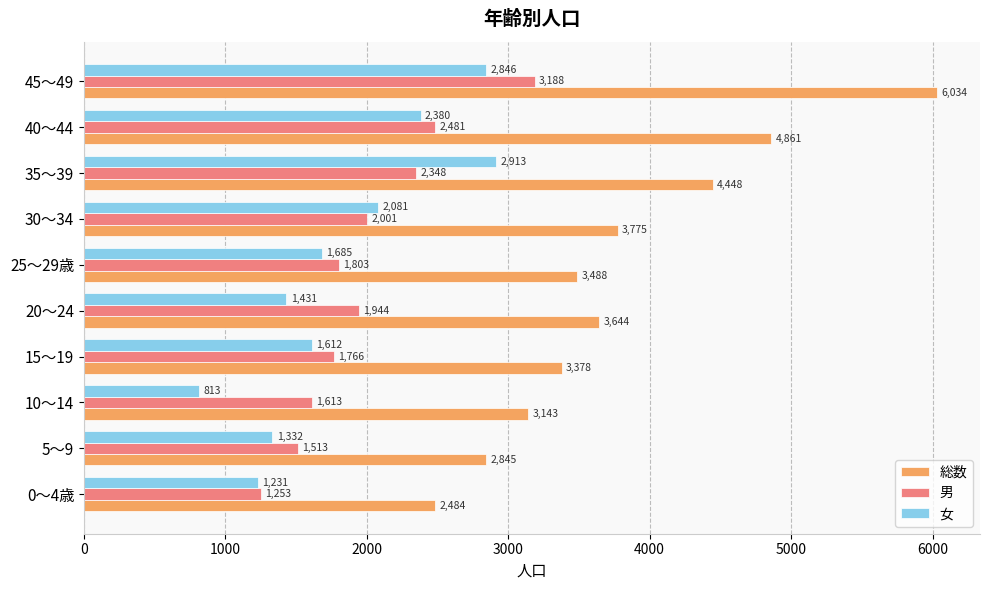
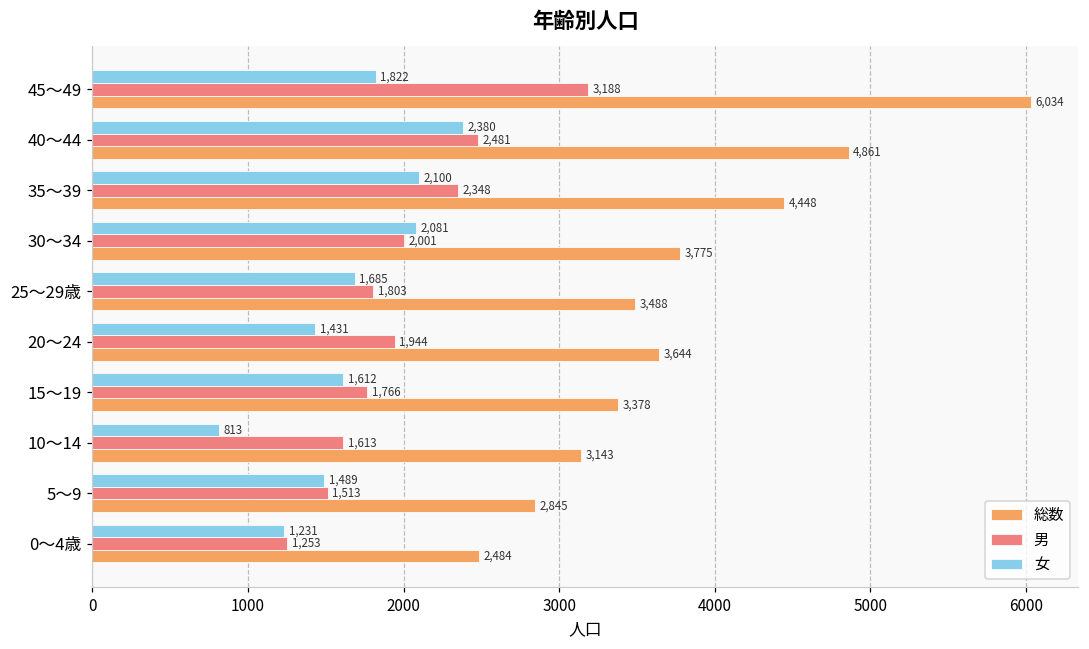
  {
    "女": {
-     "45～49": "2,846",
+     "45～49": "1,822",
      "40～44": "2,380",
-     "35～39": "2,913",
+     "35～39": "2,100",
      "30～34": "2,081",
      "25～29歳": "1,685",
      "20～24": "1,431",
      "15～19": "1,612",
      "10～14": "813",
-     "5～9": "1,332",
+     "5～9": "1,489",
      "0～4歳": "1,231"
    }
  }
